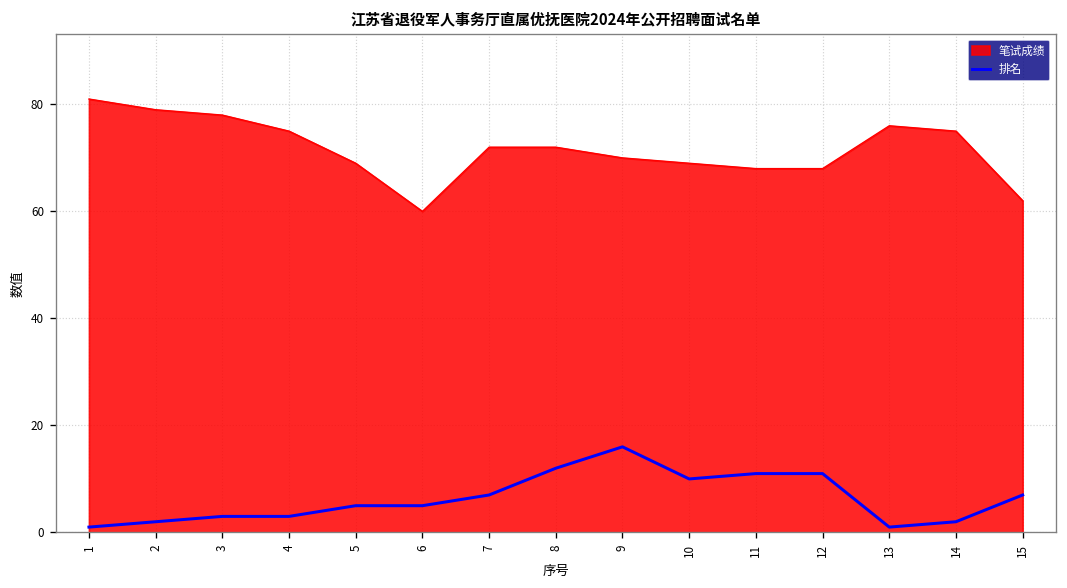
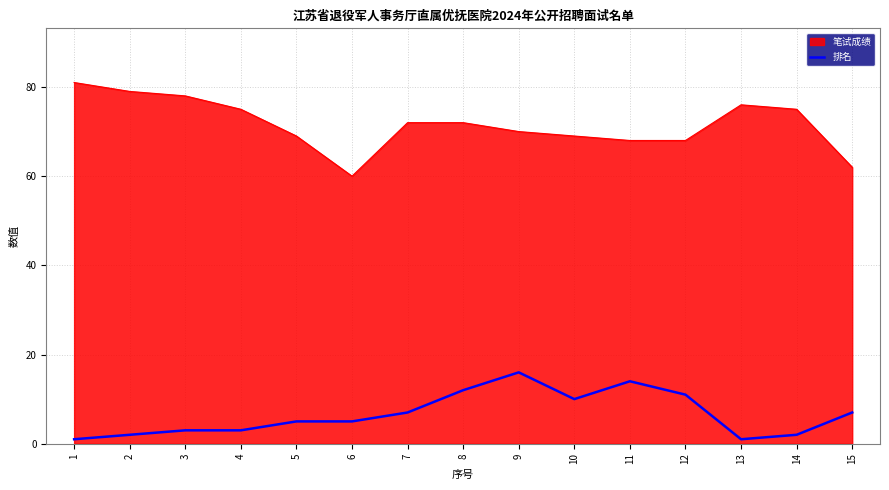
  {
    "笔试成绩": {
      "1": 81,
      "2": 79,
      "3": 78,
      "4": 75,
      "5": 69,
      "6": 60,
      "7": 72,
      "8": 72,
      "9": 70,
      "10": 69,
      "11": 68,
      "12": 68,
      "13": 76,
      "14": 75,
      "15": 62
    },
    "排名": {
      "1": 1,
      "2": 2,
      "3": 3,
      "4": 3,
      "5": 5,
      "6": 5,
      "7": 7,
      "8": 12,
      "9": 16,
      "10": 10,
-     "11": 11,
+     "11": 14,
      "12": 11,
      "13": 1,
      "14": 2,
      "15": 7
    }
  }
